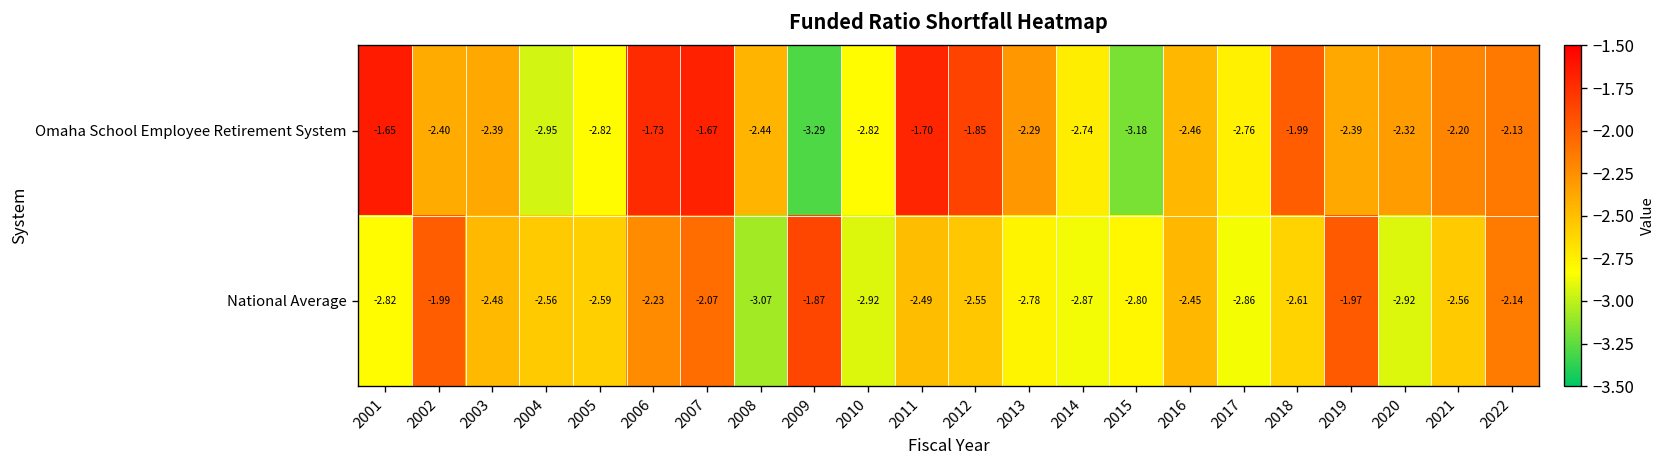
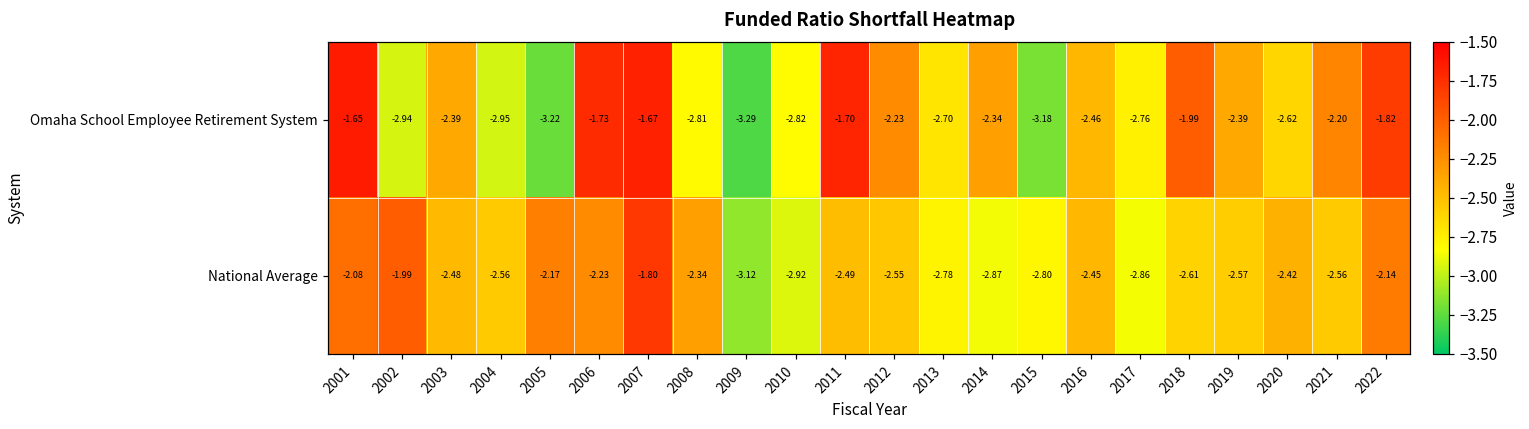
  {
    "Omaha School Employee Retirement System": {
      "2001": -1.65,
-     "2002": -2.40,
+     "2002": -2.94,
      "2003": -2.39,
      "2004": -2.95,
-     "2005": -2.82,
+     "2005": -3.22,
      "2006": -1.73,
      "2007": -1.67,
-     "2008": -2.44,
+     "2008": -2.81,
      "2009": -3.29,
      "2010": -2.82,
      "2011": -1.70,
-     "2012": -1.85,
-     "2013": -2.29,
-     "2014": -2.74,
+     "2012": -2.23,
+     "2013": -2.70,
+     "2014": -2.34,
      "2015": -3.18,
      "2016": -2.46,
      "2017": -2.76,
      "2018": -1.99,
      "2019": -2.39,
-     "2020": -2.32,
+     "2020": -2.62,
      "2021": -2.20,
-     "2022": -2.13
+     "2022": -1.82
    },
    "National Average": {
-     "2001": -2.82,
+     "2001": -2.08,
      "2002": -1.99,
      "2003": -2.48,
      "2004": -2.56,
-     "2005": -2.59,
+     "2005": -2.17,
      "2006": -2.23,
-     "2007": -2.07,
-     "2008": -3.07,
-     "2009": -1.87,
+     "2007": -1.80,
+     "2008": -2.34,
+     "2009": -3.12,
      "2010": -2.92,
      "2011": -2.49,
      "2012": -2.55,
      "2013": -2.78,
      "2014": -2.87,
      "2015": -2.80,
      "2016": -2.45,
      "2017": -2.86,
      "2018": -2.61,
-     "2019": -1.97,
-     "2020": -2.92,
+     "2019": -2.57,
+     "2020": -2.42,
      "2021": -2.56,
      "2022": -2.14
    }
  }
